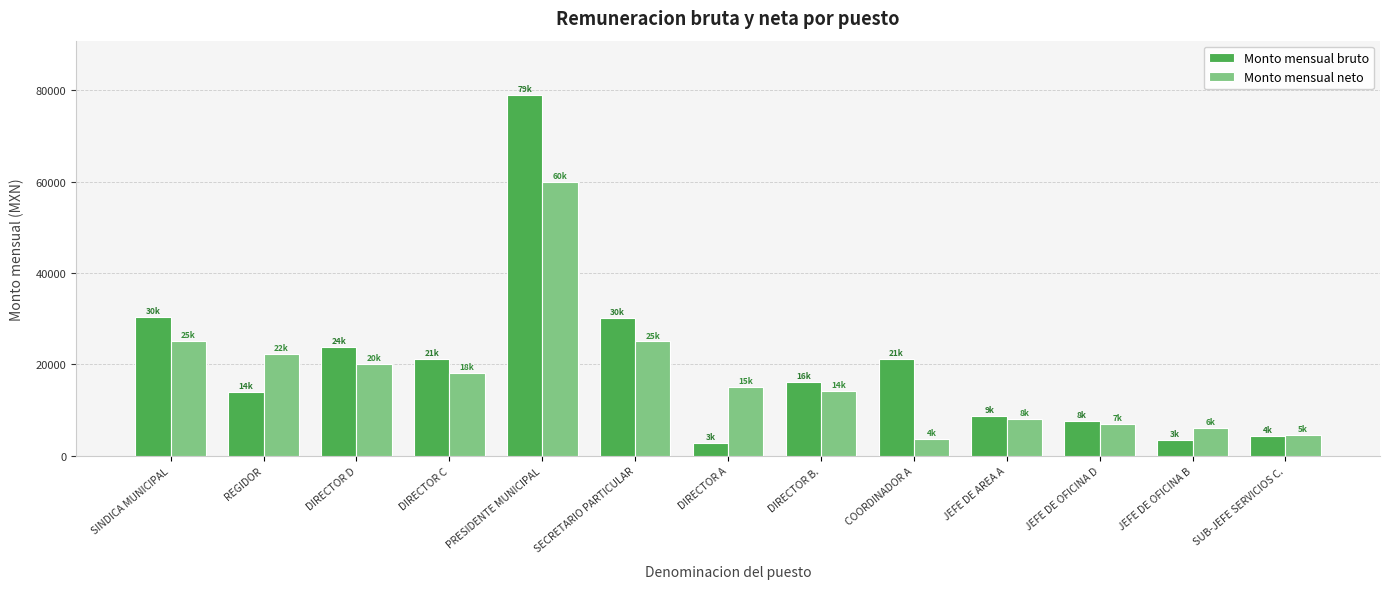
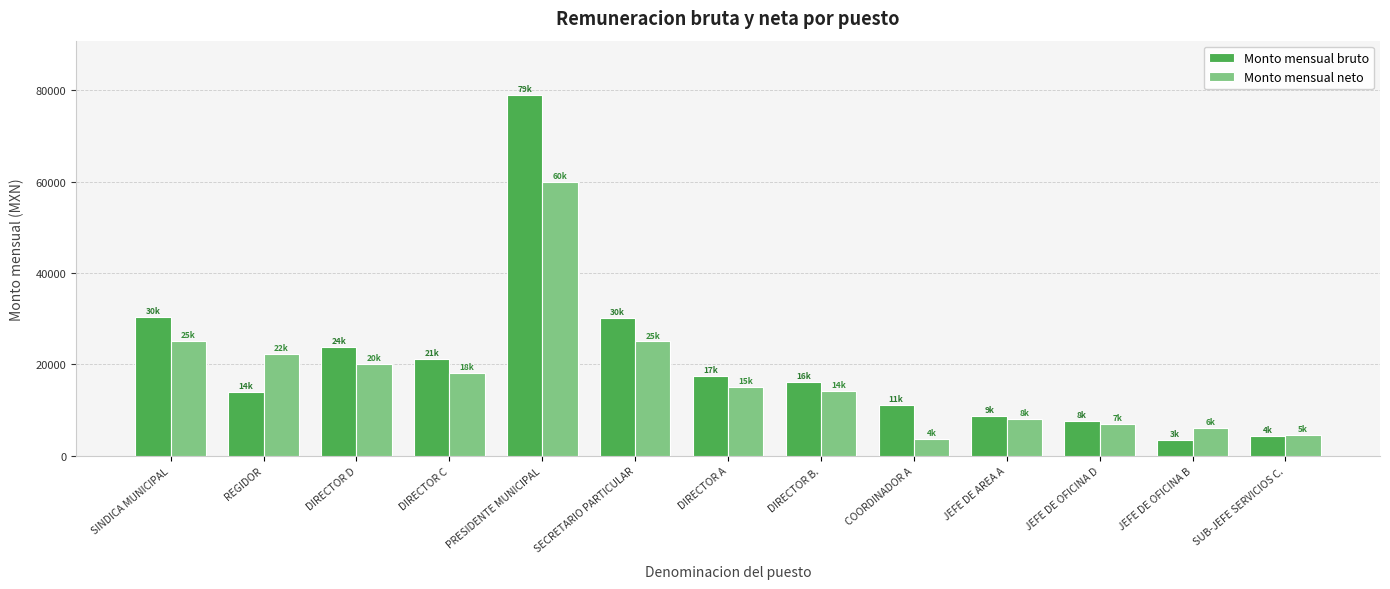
  {
    "Monto mensual bruto": {
      "SINDICA MUNICIPAL": "30k",
      "REGIDOR": "14k",
      "DIRECTOR D": "24k",
      "DIRECTOR C": "21k",
      "PRESIDENTE MUNICIPAL": "79k",
      "SECRETARIO PARTICULAR": "30k",
-     "DIRECTOR A": "3k",
+     "DIRECTOR A": "17k",
      "DIRECTOR B.": "16k",
-     "COORDINADOR A": "21k",
+     "COORDINADOR A": "11k",
      "JEFE DE AREA A": "9k",
      "JEFE DE OFICINA D": "8k",
      "JEFE DE OFICINA B": "3k",
      "SUB-JEFE SERVICIOS C.": "4k"
    },
    "Monto mensual neto": {
      "SINDICA MUNICIPAL": "25k",
      "REGIDOR": "22k",
      "DIRECTOR D": "20k",
      "DIRECTOR C": "18k",
      "PRESIDENTE MUNICIPAL": "60k",
      "SECRETARIO PARTICULAR": "25k",
      "DIRECTOR A": "15k",
      "DIRECTOR B.": "14k",
      "COORDINADOR A": "4k",
      "JEFE DE AREA A": "8k",
      "JEFE DE OFICINA D": "7k",
      "JEFE DE OFICINA B": "6k",
      "SUB-JEFE SERVICIOS C.": "5k"
    }
  }
